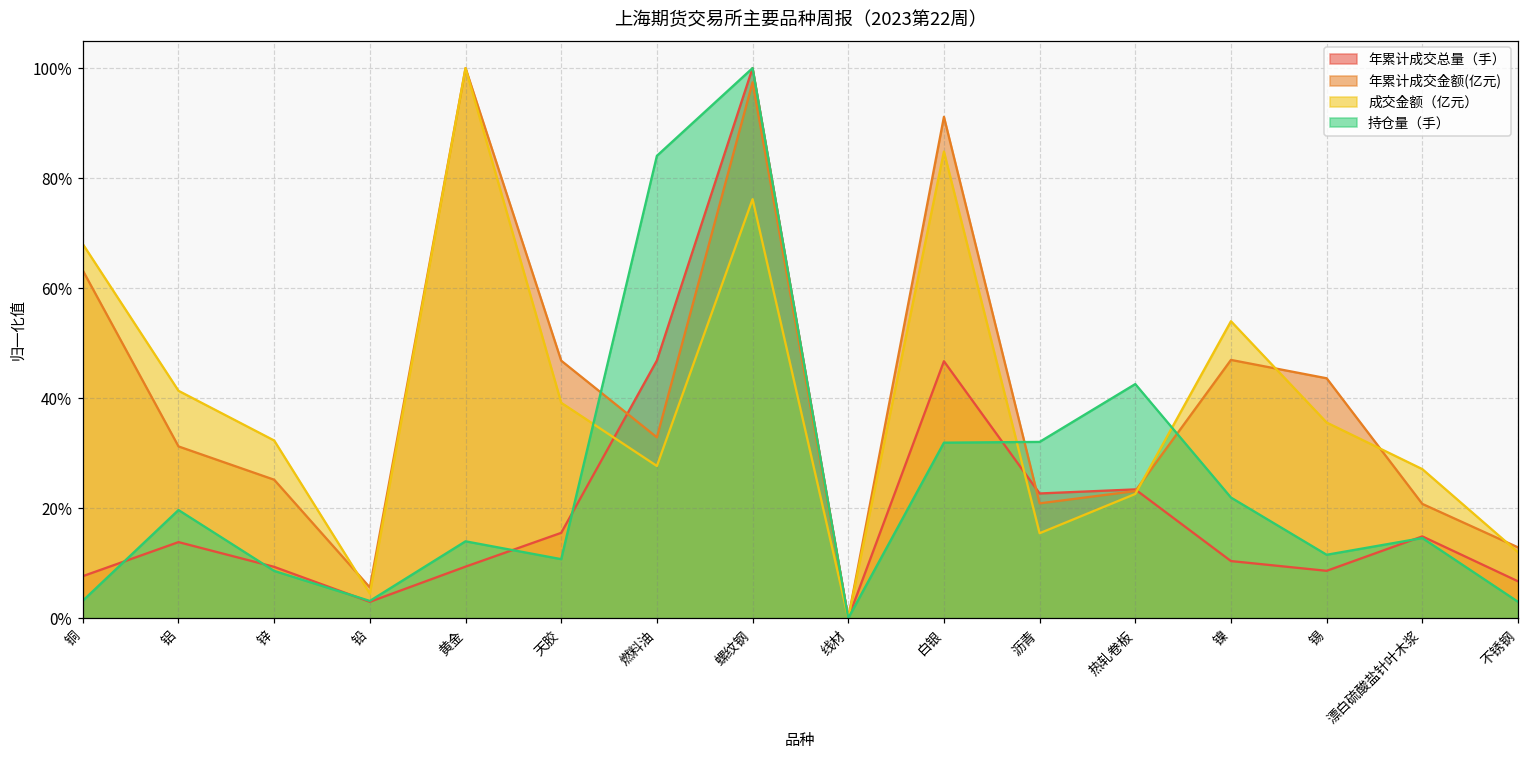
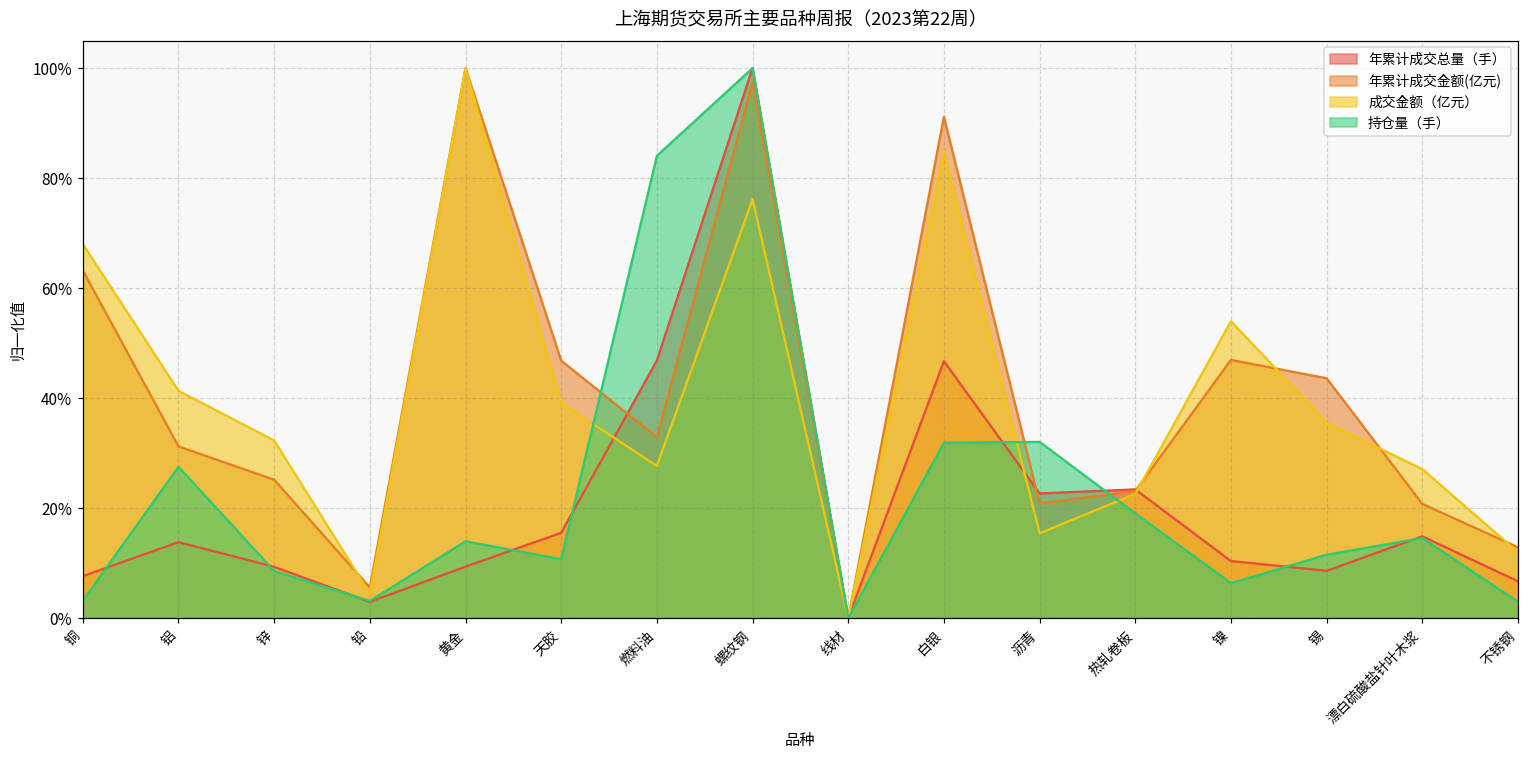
  {
    "持仓量（手）": {
      "铜": "3%",
-     "铝": "20%",
+     "铝": "28%",
      "锌": "9%",
      "黄金": "14%",
      "天胶": "11%",
      "燃料油": "84%",
      "白银": "32%",
      "沥青": "32%",
-     "热轧卷板": "43%",
-     "镍": "22%",
+     "热轧卷板": "19%",
+     "镍": "6%",
      "锡": "12%",
      "不锈钢": "3%"
    }
  }
